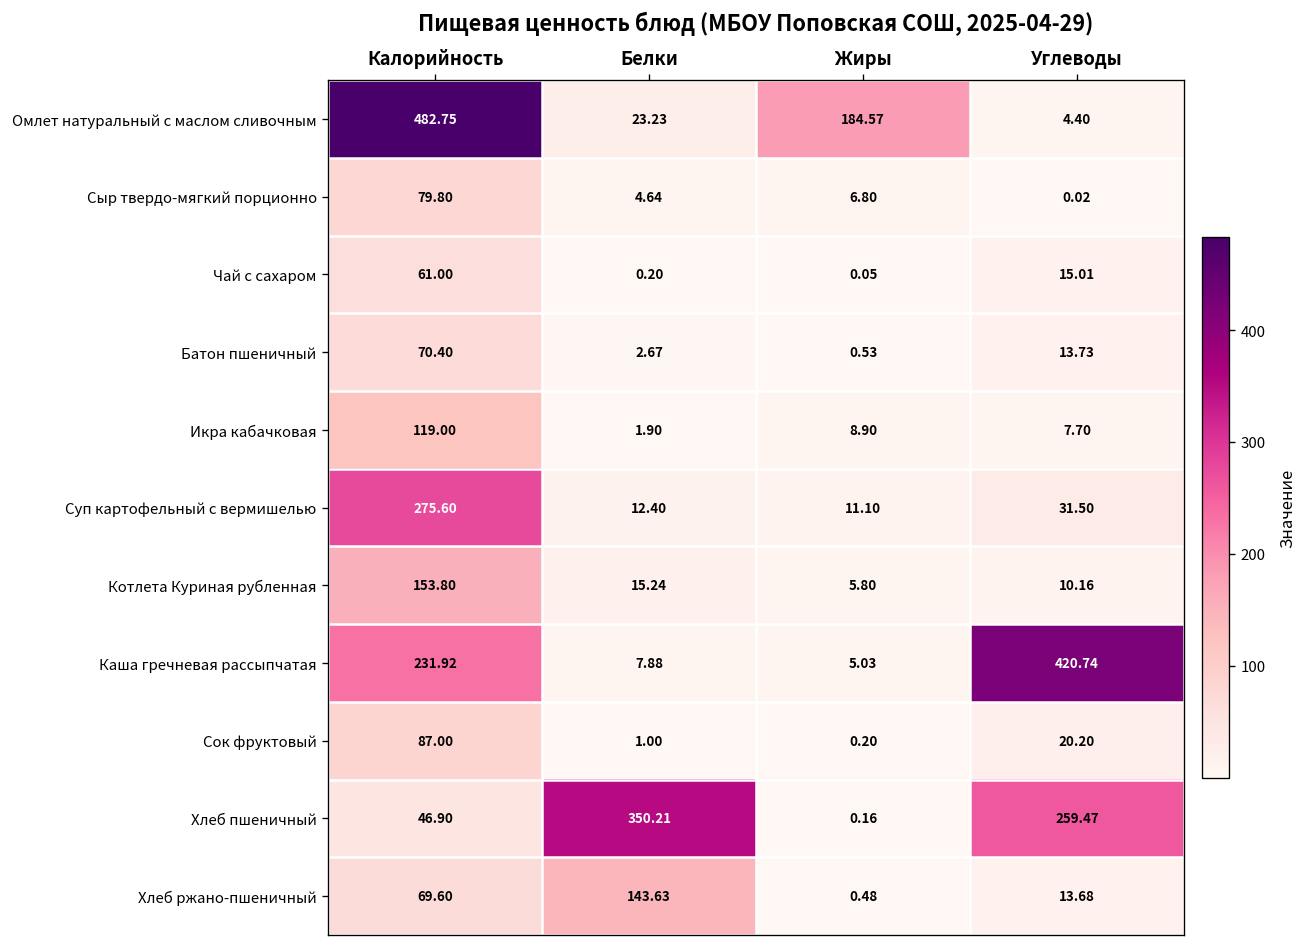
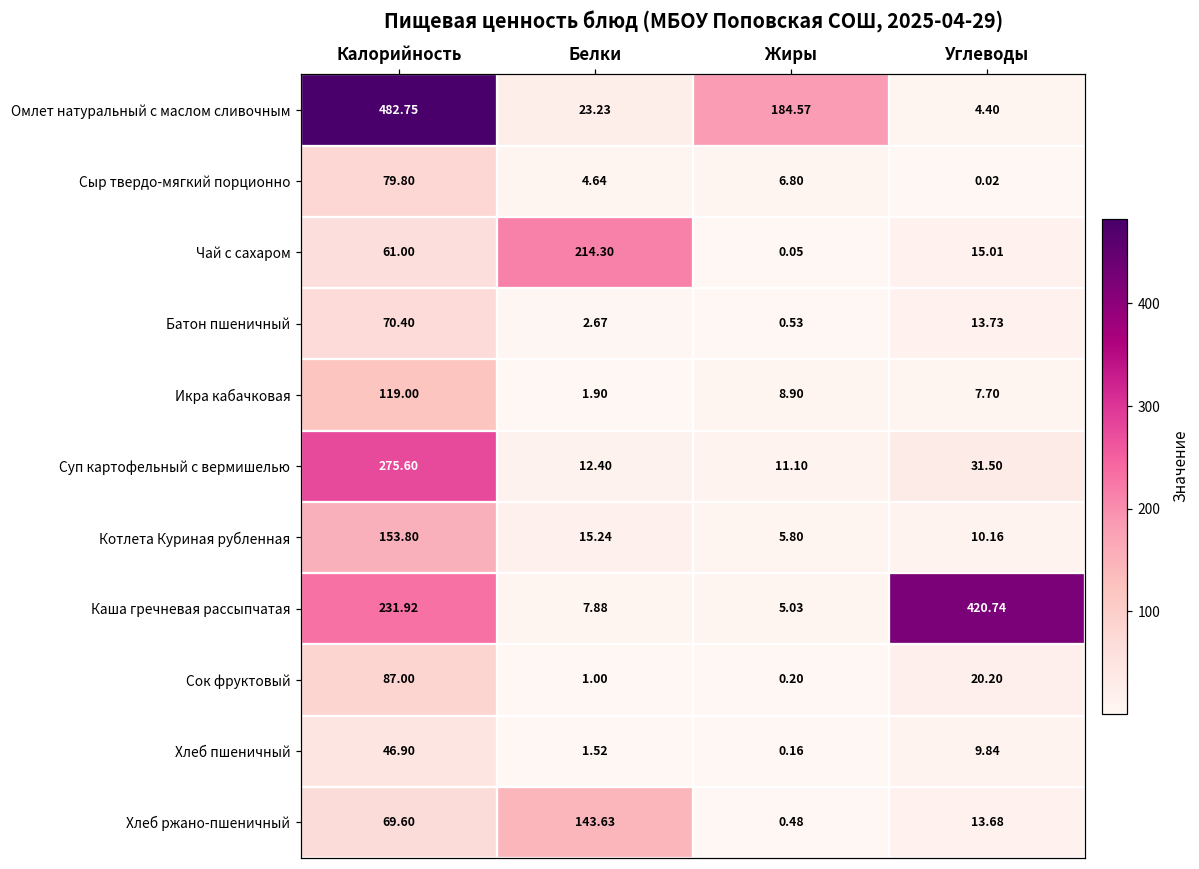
  {
    "Омлет натуральный с маслом сливочным": {
      "Калорийность": 482.75,
      "Белки": 23.23,
      "Жиры": 184.57,
      "Углеводы": 4.40
    },
    "Сыр твердо-мягкий порционно": {
      "Калорийность": 79.80,
      "Белки": 4.64,
      "Жиры": 6.80,
      "Углеводы": 0.02
    },
    "Чай с сахаром": {
      "Калорийность": 61.00,
-     "Белки": 0.20,
+     "Белки": 214.30,
      "Жиры": 0.05,
      "Углеводы": 15.01
    },
    "Батон пшеничный": {
      "Калорийность": 70.40,
      "Белки": 2.67,
      "Жиры": 0.53,
      "Углеводы": 13.73
    },
    "Икра кабачковая": {
      "Калорийность": 119.00,
      "Белки": 1.90,
      "Жиры": 8.90,
      "Углеводы": 7.70
    },
    "Суп картофельный с вермишелью": {
      "Калорийность": 275.60,
      "Белки": 12.40,
      "Жиры": 11.10,
      "Углеводы": 31.50
    },
    "Котлета Куриная рубленная": {
      "Калорийность": 153.80,
      "Белки": 15.24,
      "Жиры": 5.80,
      "Углеводы": 10.16
    },
    "Каша гречневая рассыпчатая": {
      "Калорийность": 231.92,
      "Белки": 7.88,
      "Жиры": 5.03,
      "Углеводы": 420.74
    },
    "Сок фруктовый": {
      "Калорийность": 87.00,
      "Белки": 1.00,
      "Жиры": 0.20,
      "Углеводы": 20.20
    },
    "Хлеб пшеничный": {
      "Калорийность": 46.90,
-     "Белки": 350.21,
+     "Белки": 1.52,
      "Жиры": 0.16,
-     "Углеводы": 259.47
+     "Углеводы": 9.84
    },
    "Хлеб ржано-пшеничный": {
      "Калорийность": 69.60,
      "Белки": 143.63,
      "Жиры": 0.48,
      "Углеводы": 13.68
    }
  }
